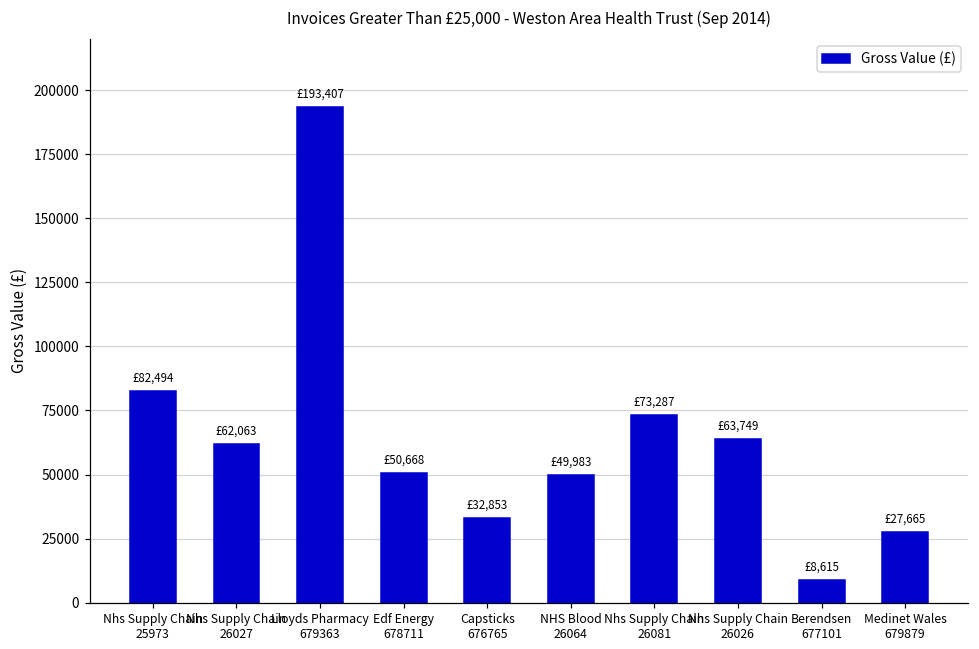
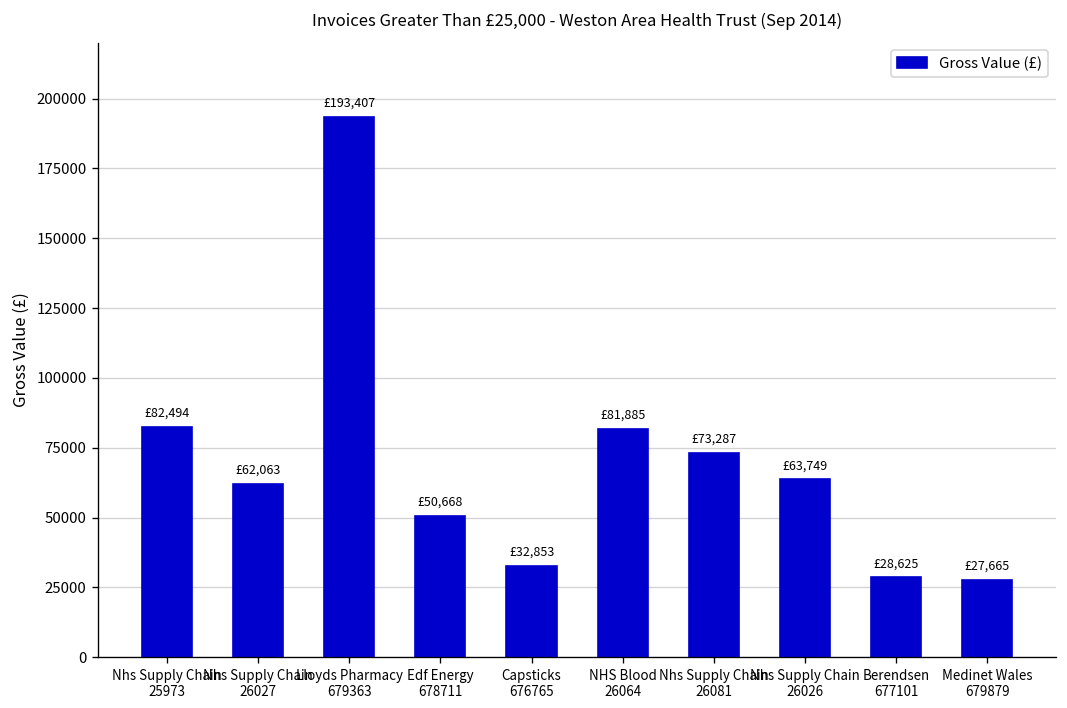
  {
    "Edf Energy 678711": "£50,668",
    "Capsticks 676765": "£32,853",
-   "NHS Blood 26064": "£49,983",
-   "Berendsen 677101": "£8,615",
+   "NHS Blood 26064": "£81,885",
+   "Berendsen 677101": "£28,625",
    "Medinet Wales 679879": "£27,665"
  }
